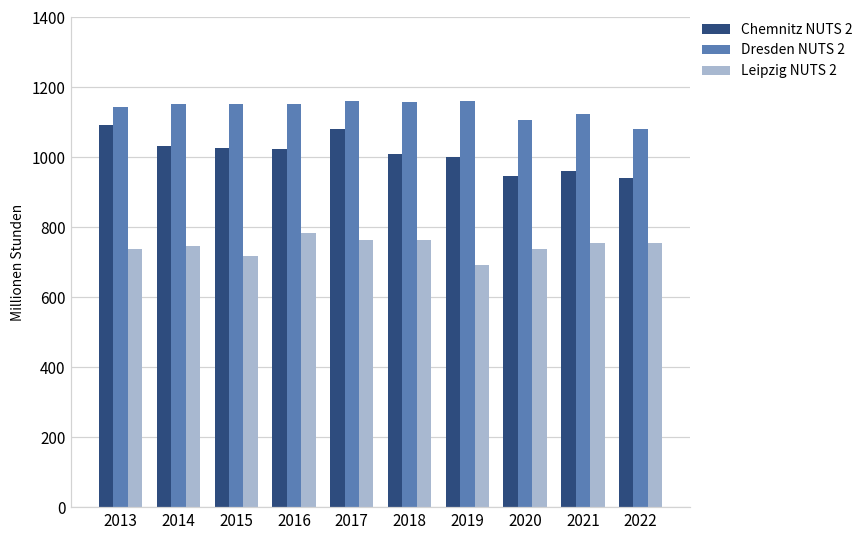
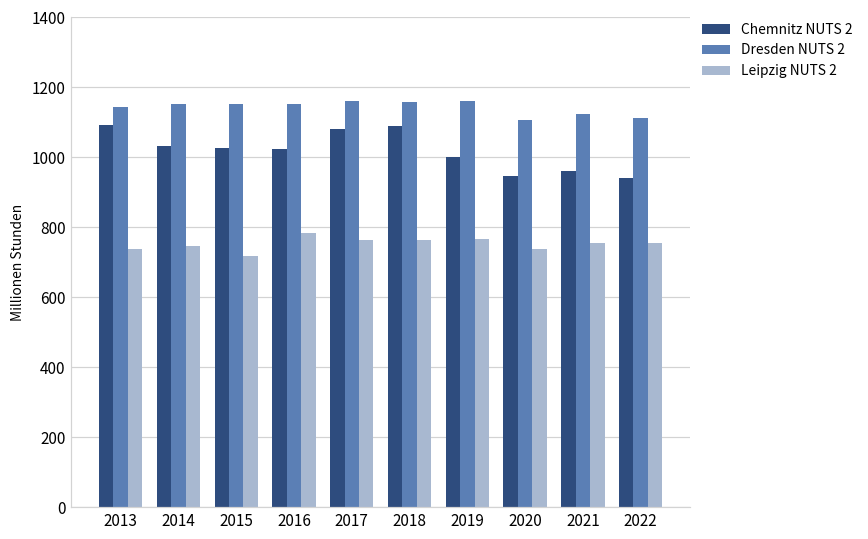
  {
    "Chemnitz NUTS 2": {
      "2013": 1090,
      "2014": 1030,
      "2015": 1030,
      "2016": 1020,
      "2017": 1080,
-     "2018": 1010,
+     "2018": 1090,
      "2019": 1000,
      "2020": 950,
      "2021": 960,
      "2022": 940
    },
    "Dresden NUTS 2": {
      "2013": 1140,
      "2014": 1150,
      "2015": 1150,
      "2016": 1150,
      "2017": 1160,
      "2018": 1160,
      "2019": 1160,
      "2020": 1110,
      "2021": 1120,
-     "2022": 1080
+     "2022": 1110
    },
    "Leipzig NUTS 2": {
      "2013": 740,
      "2014": 750,
      "2015": 720,
      "2016": 780,
      "2017": 760,
      "2018": 760,
-     "2019": 690,
+     "2019": 770,
      "2020": 740,
      "2021": 760,
      "2022": 750
    }
  }
